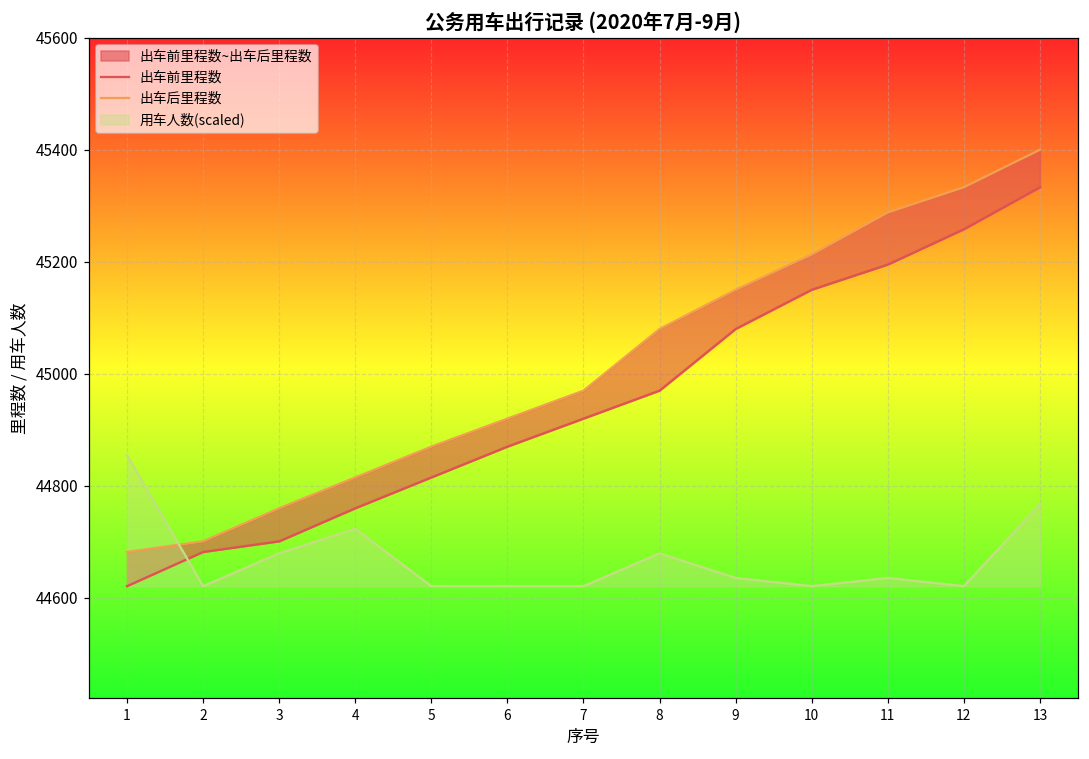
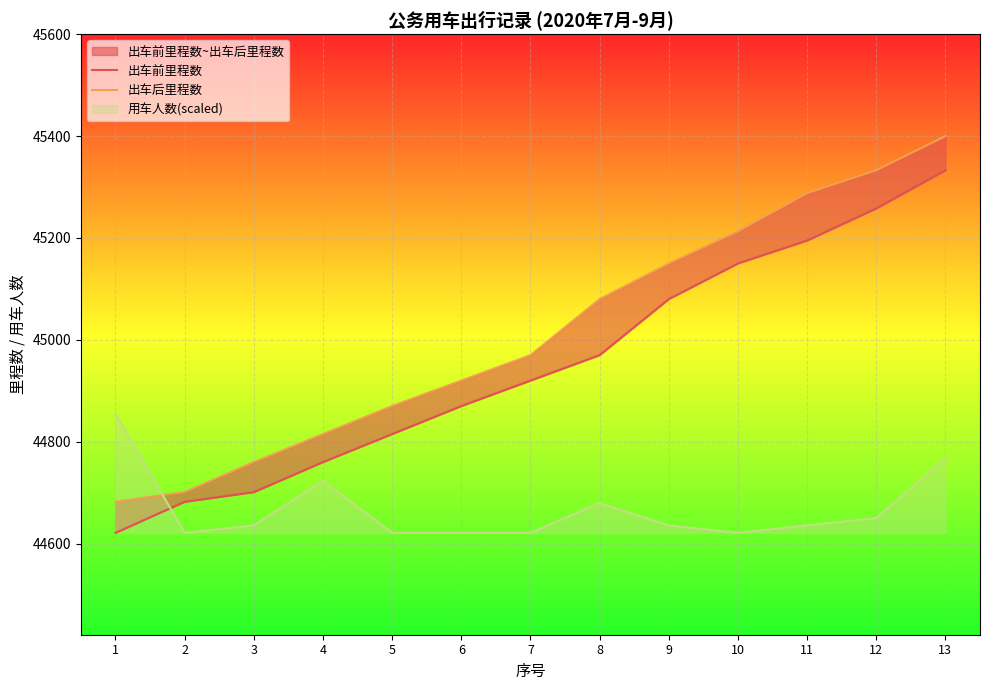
  {
    "用车人数(scaled)": {
      "1": 44850,
      "2": 44620,
-     "3": 44680,
+     "3": 44640,
      "4": 44720,
      "5": 44620,
      "6": 44620,
      "7": 44620,
      "8": 44680,
      "9": 44640,
      "10": 44620,
      "11": 44640,
-     "12": 44620,
+     "12": 44650,
      "13": 44770
    }
  }
